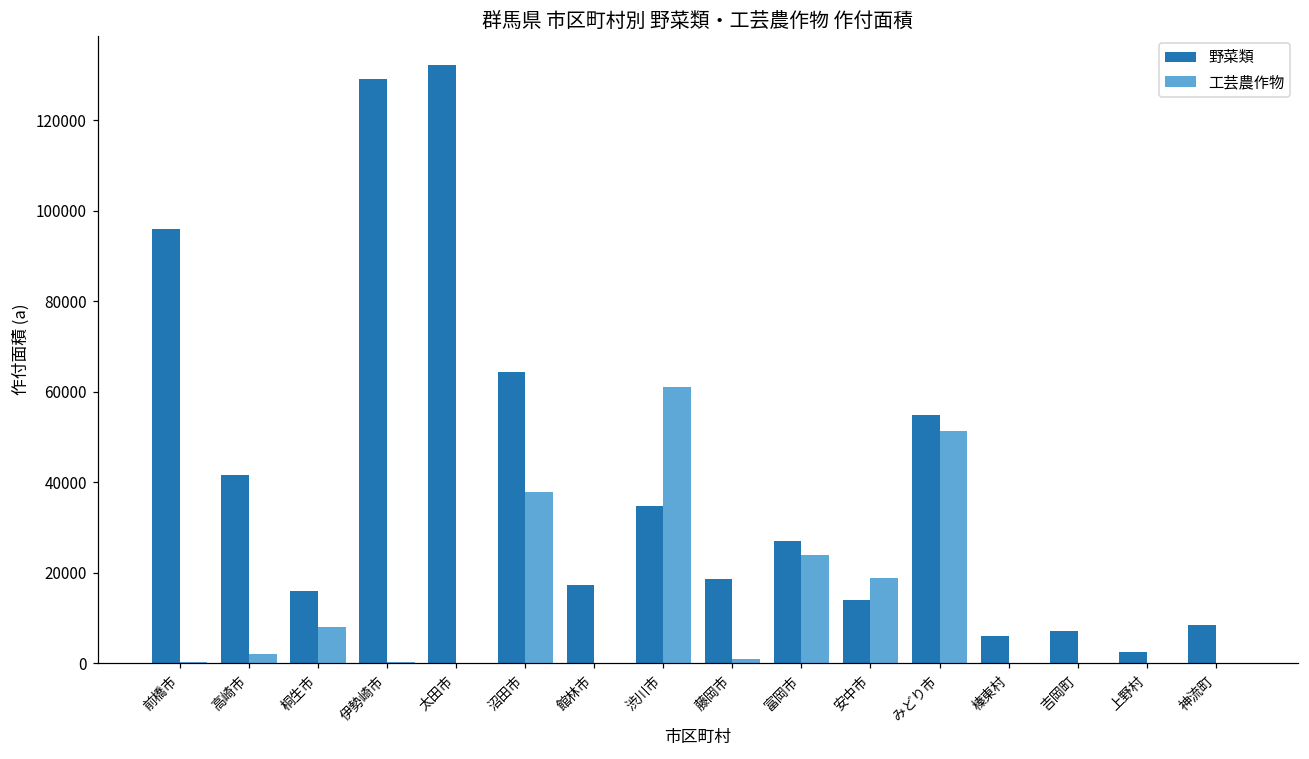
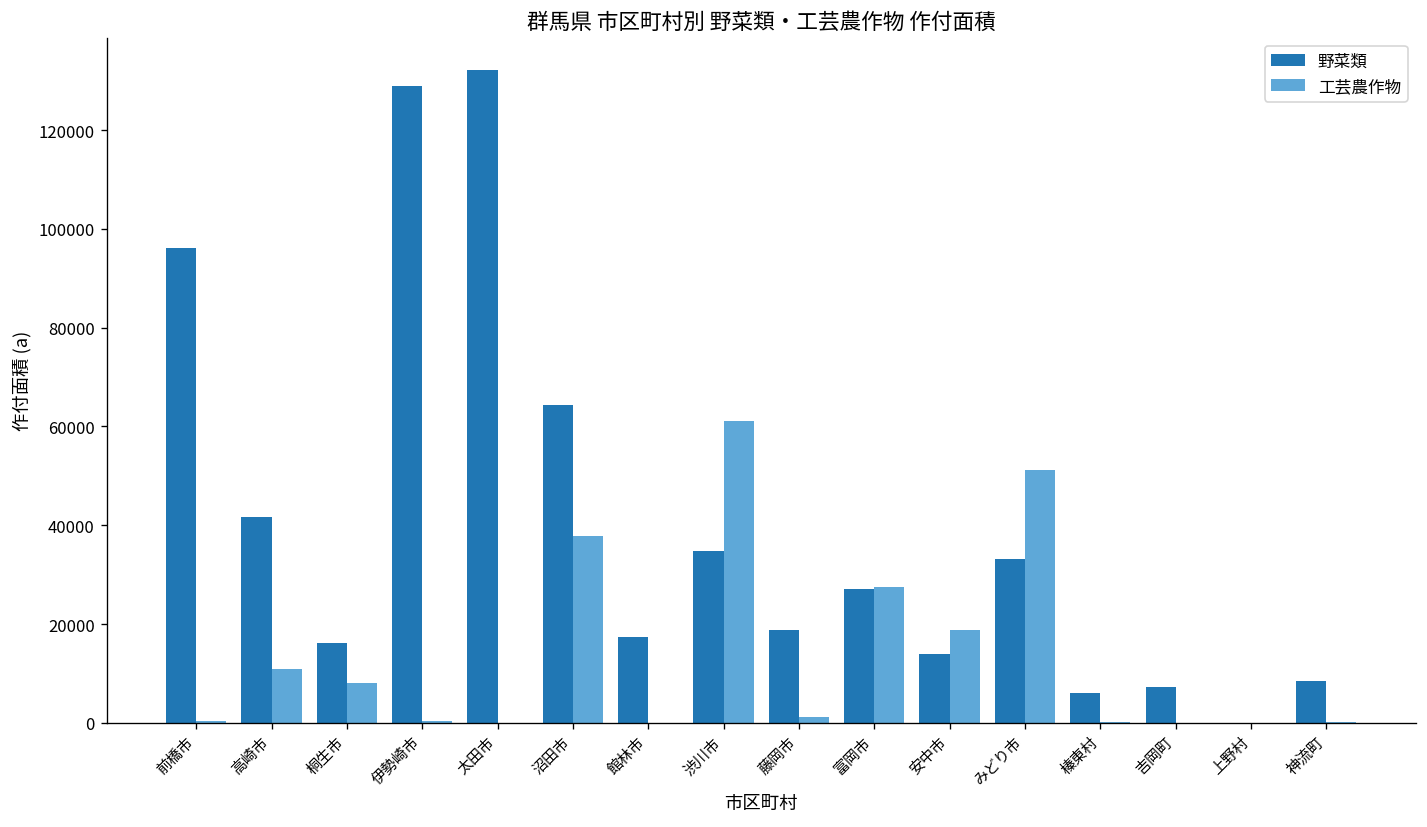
  {
    "野菜類": {
      "前橋市": 96000,
      "高崎市": 42000,
      "桐生市": 16000,
      "伊勢崎市": 129000,
      "太田市": 132000,
      "沼田市": 64000,
      "館林市": 17000,
      "渋川市": 35000,
      "藤岡市": 19000,
      "富岡市": 27000,
      "安中市": 14000,
-     "みどり市": 55000,
+     "みどり市": 33000,
      "榛東村": 6000,
      "吉岡町": 7000,
-     "上野村": 2000,
+     "上野村": 0,
      "神流町": 8000
    },
    "工芸農作物": {
-     "高崎市": 2000,
+     "高崎市": 11000,
      "桐生市": 8000,
      "沼田市": 38000,
      "渋川市": 61000,
      "藤岡市": 1000,
-     "富岡市": 24000,
+     "富岡市": 28000,
      "安中市": 19000,
      "みどり市": 51000,
      "吉岡町": 0,
      "上野村": 0
    }
  }
